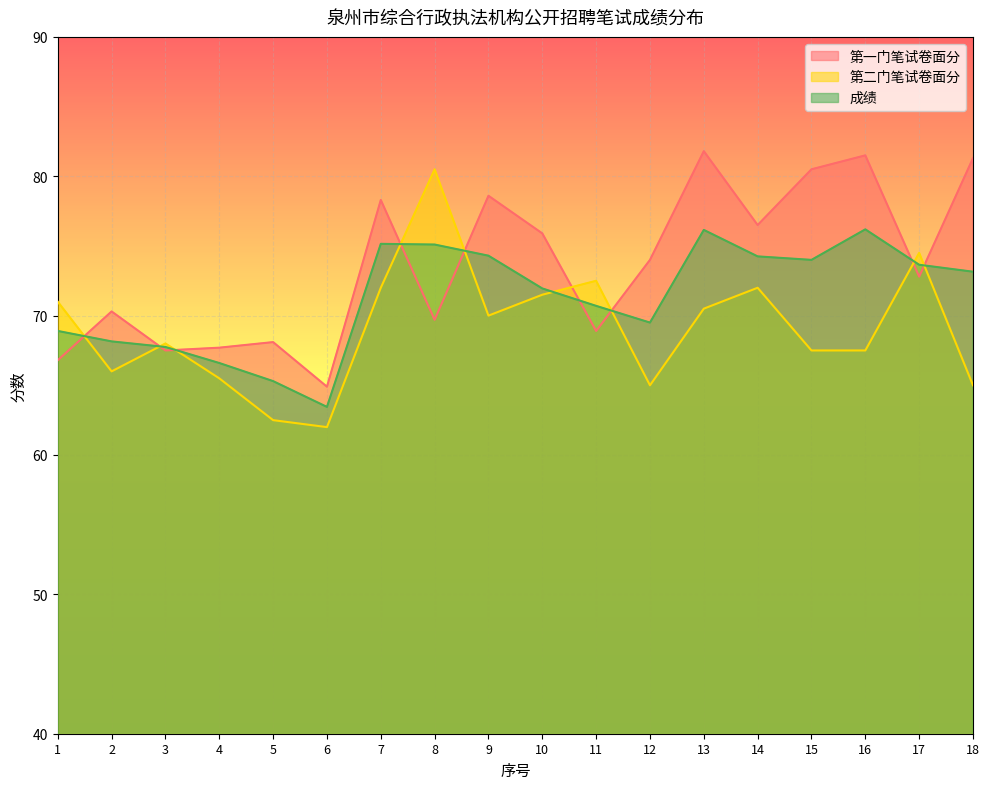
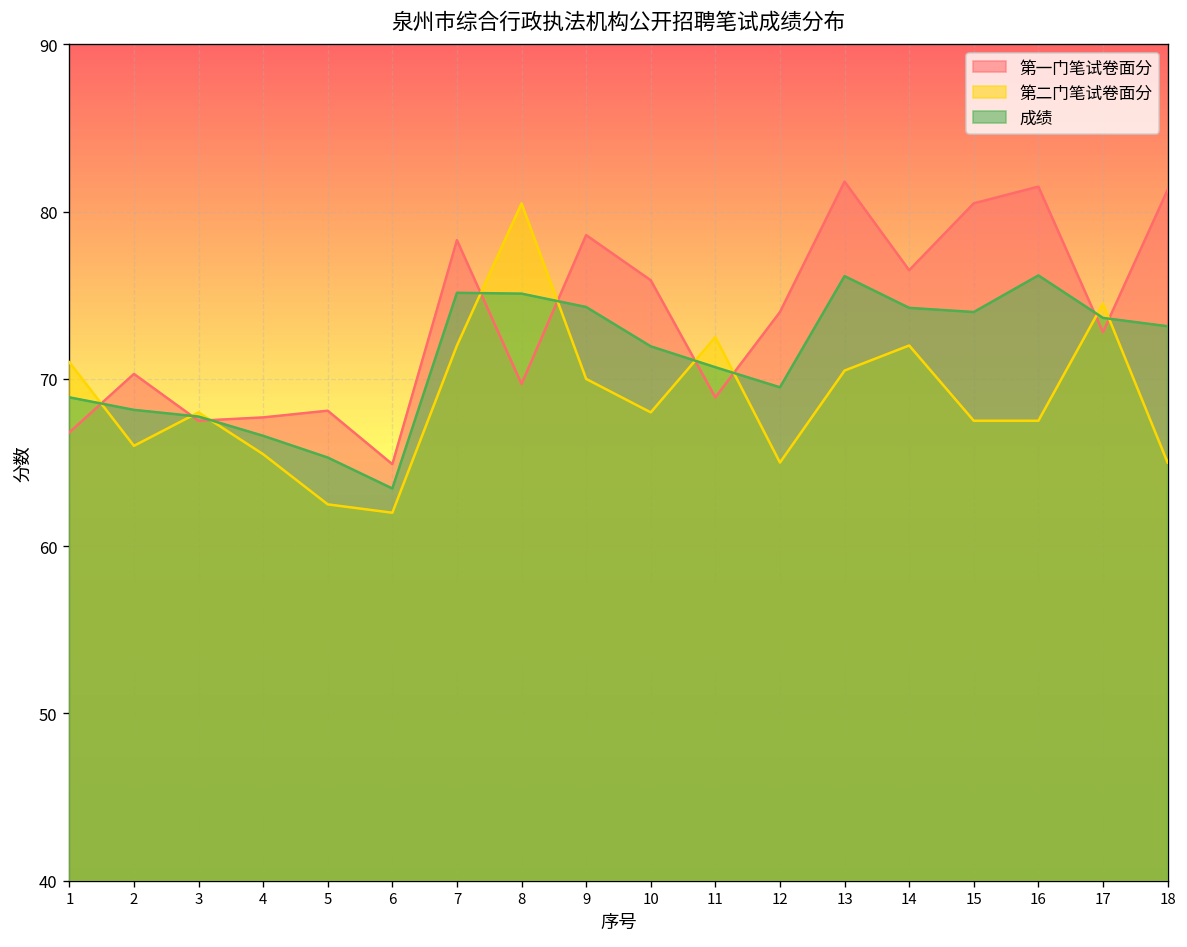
  {
    "第一门笔试卷面分": {
      "1": 66.8,
      "2": 70.3,
      "3": 67.5,
      "4": 67.7,
      "5": 68.1,
      "6": 64.9,
      "7": 78.3,
      "8": 69.7,
      "9": 78.6,
      "10": 75.9,
      "11": 68.9,
      "12": 74.0,
      "13": 81.8,
      "14": 76.5,
      "15": 80.5,
      "16": 81.5,
      "17": 72.8,
      "18": 81.3
    },
    "第二门笔试卷面分": {
      "1": 71.0,
      "2": 66.0,
      "3": 68.0,
      "4": 65.5,
      "5": 62.5,
      "6": 62.0,
      "7": 72.0,
      "8": 80.5,
      "9": 70.0,
-     "10": 71.5,
+     "10": 68.0,
      "11": 72.5,
      "12": 65.0,
      "13": 70.5,
      "14": 72.0,
      "15": 67.5,
      "16": 67.5,
      "17": 74.5,
      "18": 65.0
    },
    "成绩": {
      "1": 68.9,
      "2": 68.2,
      "3": 67.8,
      "4": 66.6,
      "5": 65.3,
      "6": 63.5,
      "7": 75.2,
      "8": 75.1,
      "9": 74.3,
      "10": 72.0,
      "11": 70.7,
      "12": 69.5,
      "13": 76.2,
      "14": 74.3,
      "15": 74.0,
      "16": 76.2,
      "17": 73.7,
      "18": 73.2
    }
  }
